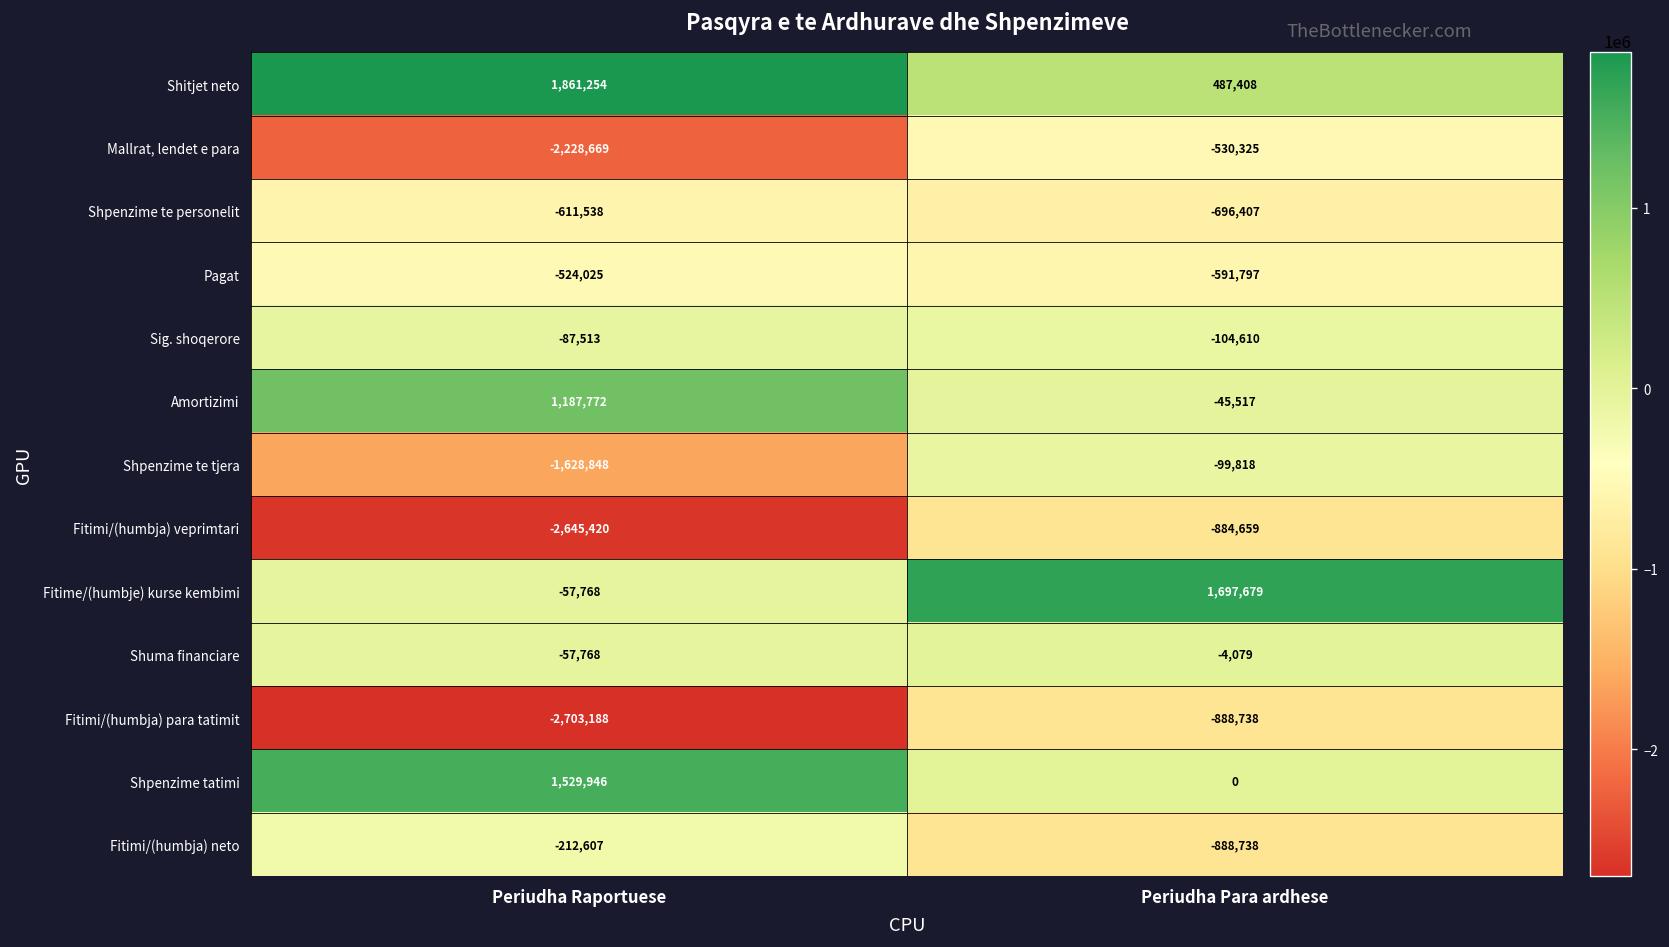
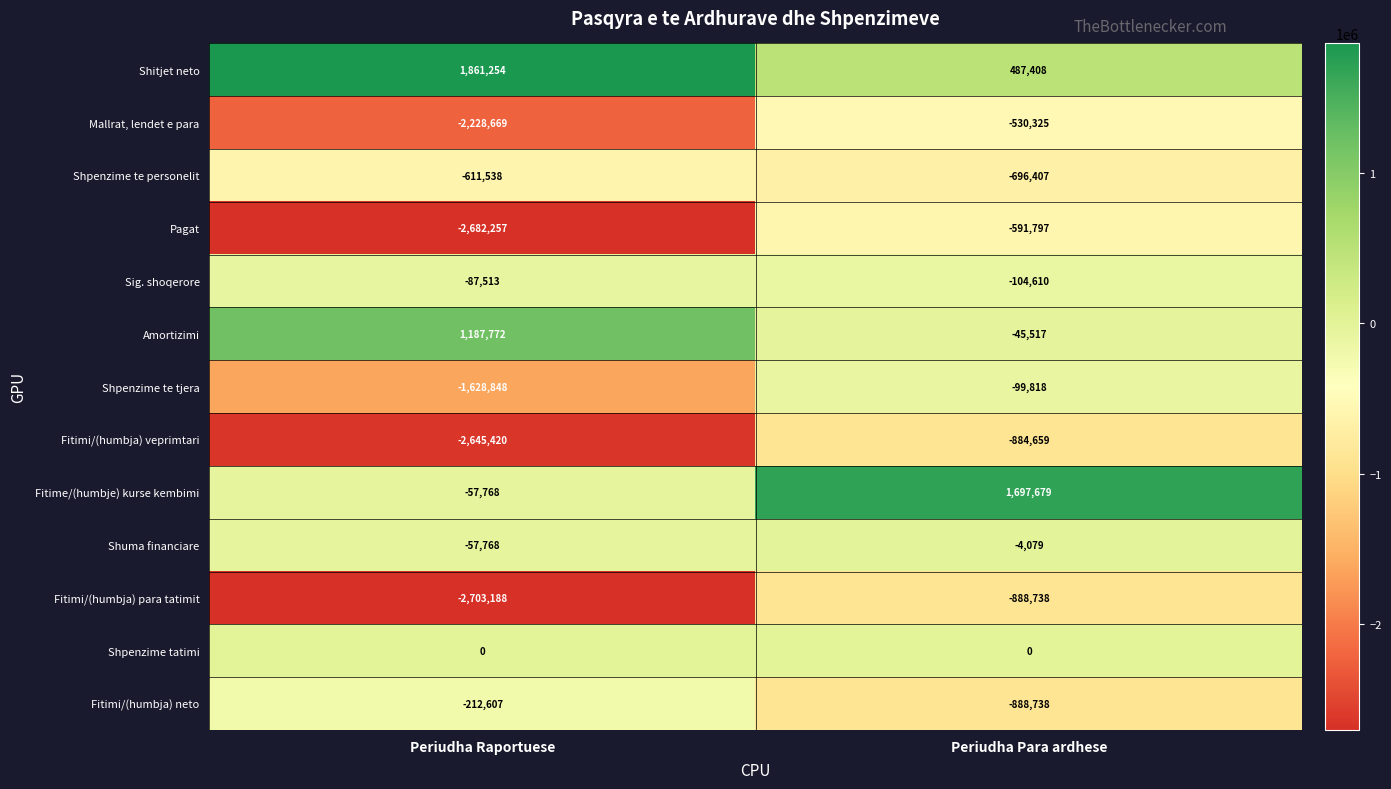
  {
    "Shitjet neto": {
      "Periudha Raportuese": "1,861,254",
      "Periudha Para ardhese": "487,408"
    },
    "Mallrat, lendet e para": {
      "Periudha Raportuese": "-2,228,669",
      "Periudha Para ardhese": "-530,325"
    },
    "Shpenzime te personelit": {
      "Periudha Raportuese": "-611,538",
      "Periudha Para ardhese": "-696,407"
    },
    "Pagat": {
-     "Periudha Raportuese": "-524,025",
+     "Periudha Raportuese": "-2,682,257",
      "Periudha Para ardhese": "-591,797"
    },
    "Sig. shoqerore": {
      "Periudha Raportuese": "-87,513",
      "Periudha Para ardhese": "-104,610"
    },
    "Amortizimi": {
      "Periudha Raportuese": "1,187,772",
      "Periudha Para ardhese": "-45,517"
    },
    "Shpenzime te tjera": {
      "Periudha Raportuese": "-1,628,848",
      "Periudha Para ardhese": "-99,818"
    },
    "Fitimi/(humbja) veprimtari": {
      "Periudha Raportuese": "-2,645,420",
      "Periudha Para ardhese": "-884,659"
    },
    "Fitime/(humbje) kurse kembimi": {
      "Periudha Raportuese": "-57,768",
      "Periudha Para ardhese": "1,697,679"
    },
    "Shuma financiare": {
      "Periudha Raportuese": "-57,768",
      "Periudha Para ardhese": "-4,079"
    },
    "Fitimi/(humbja) para tatimit": {
      "Periudha Raportuese": "-2,703,188",
      "Periudha Para ardhese": "-888,738"
    },
    "Shpenzime tatimi": {
-     "Periudha Raportuese": "1,529,946",
+     "Periudha Raportuese": "0",
      "Periudha Para ardhese": "0"
    },
    "Fitimi/(humbja) neto": {
      "Periudha Raportuese": "-212,607",
      "Periudha Para ardhese": "-888,738"
    }
  }
